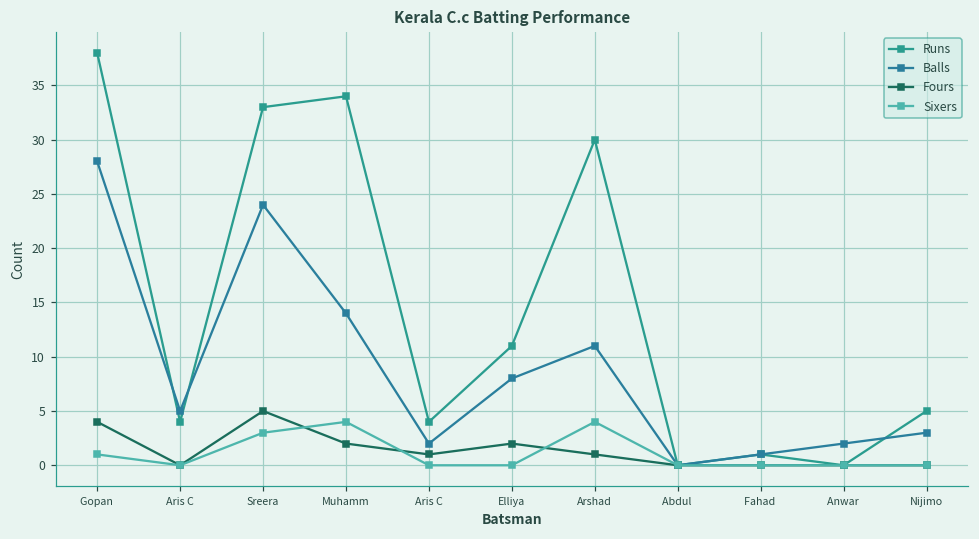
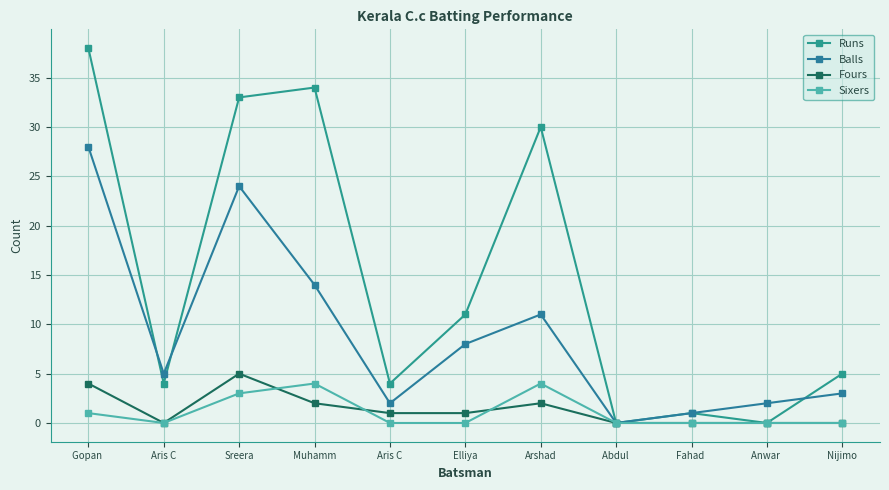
  {
    "Fours": {
      "Gopan": 4,
      "Sreera": 5,
      "Muhamm": 2,
-     "Elliya": 2,
-     "Arshad": 1
+     "Elliya": 1,
+     "Arshad": 2
    }
  }
